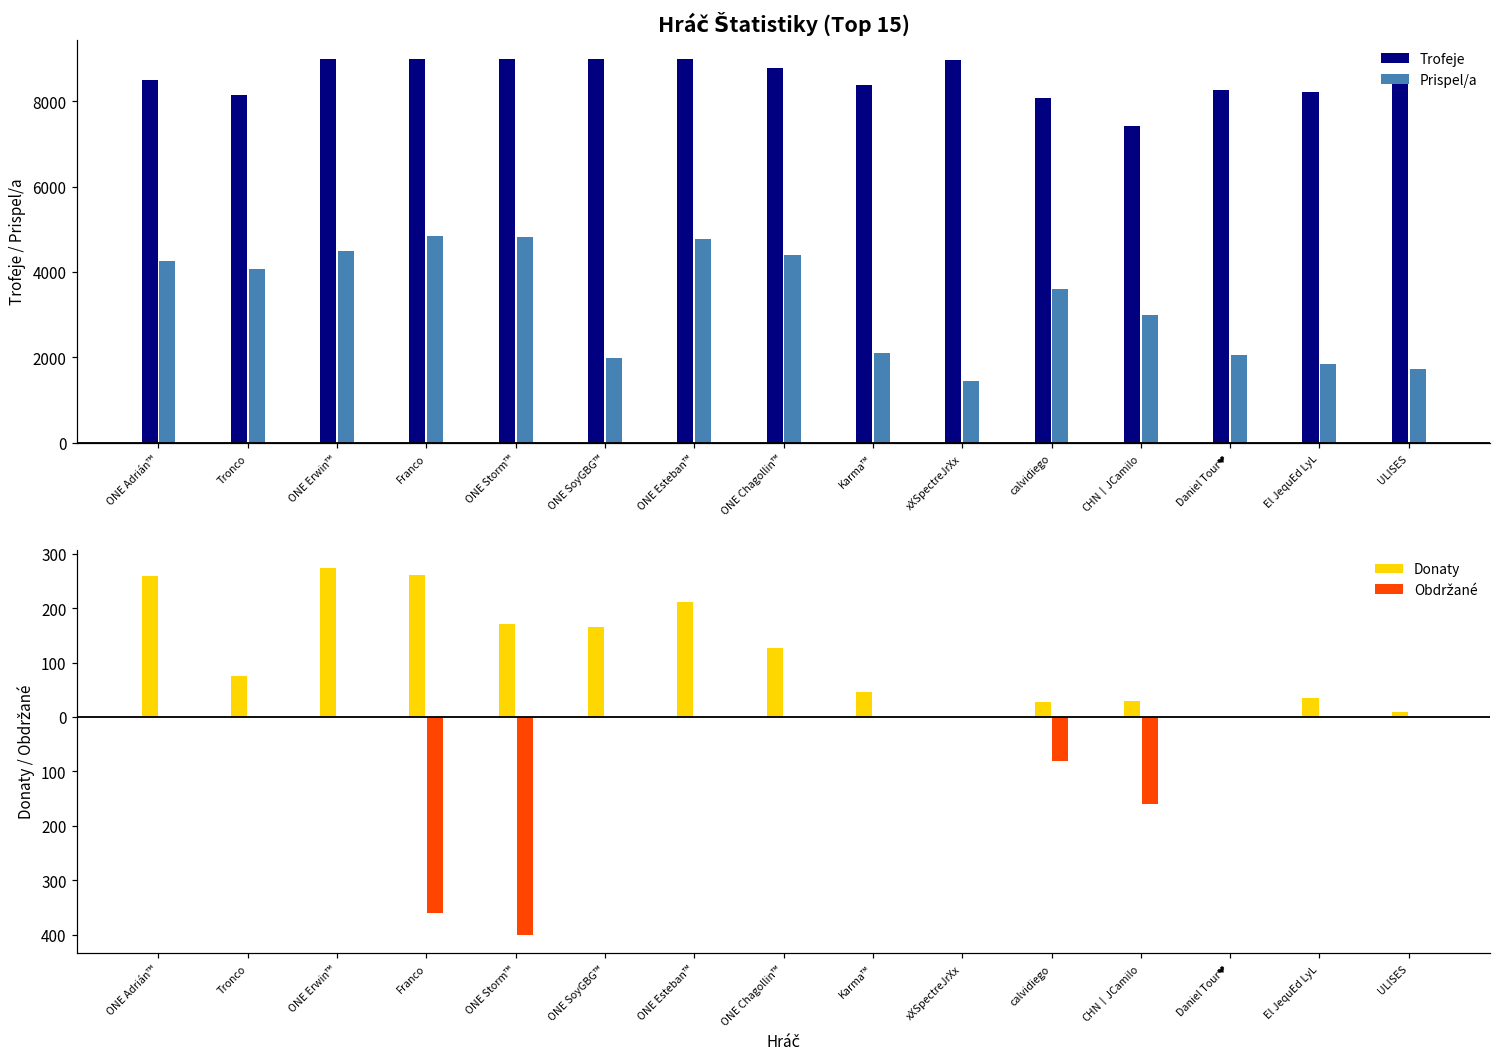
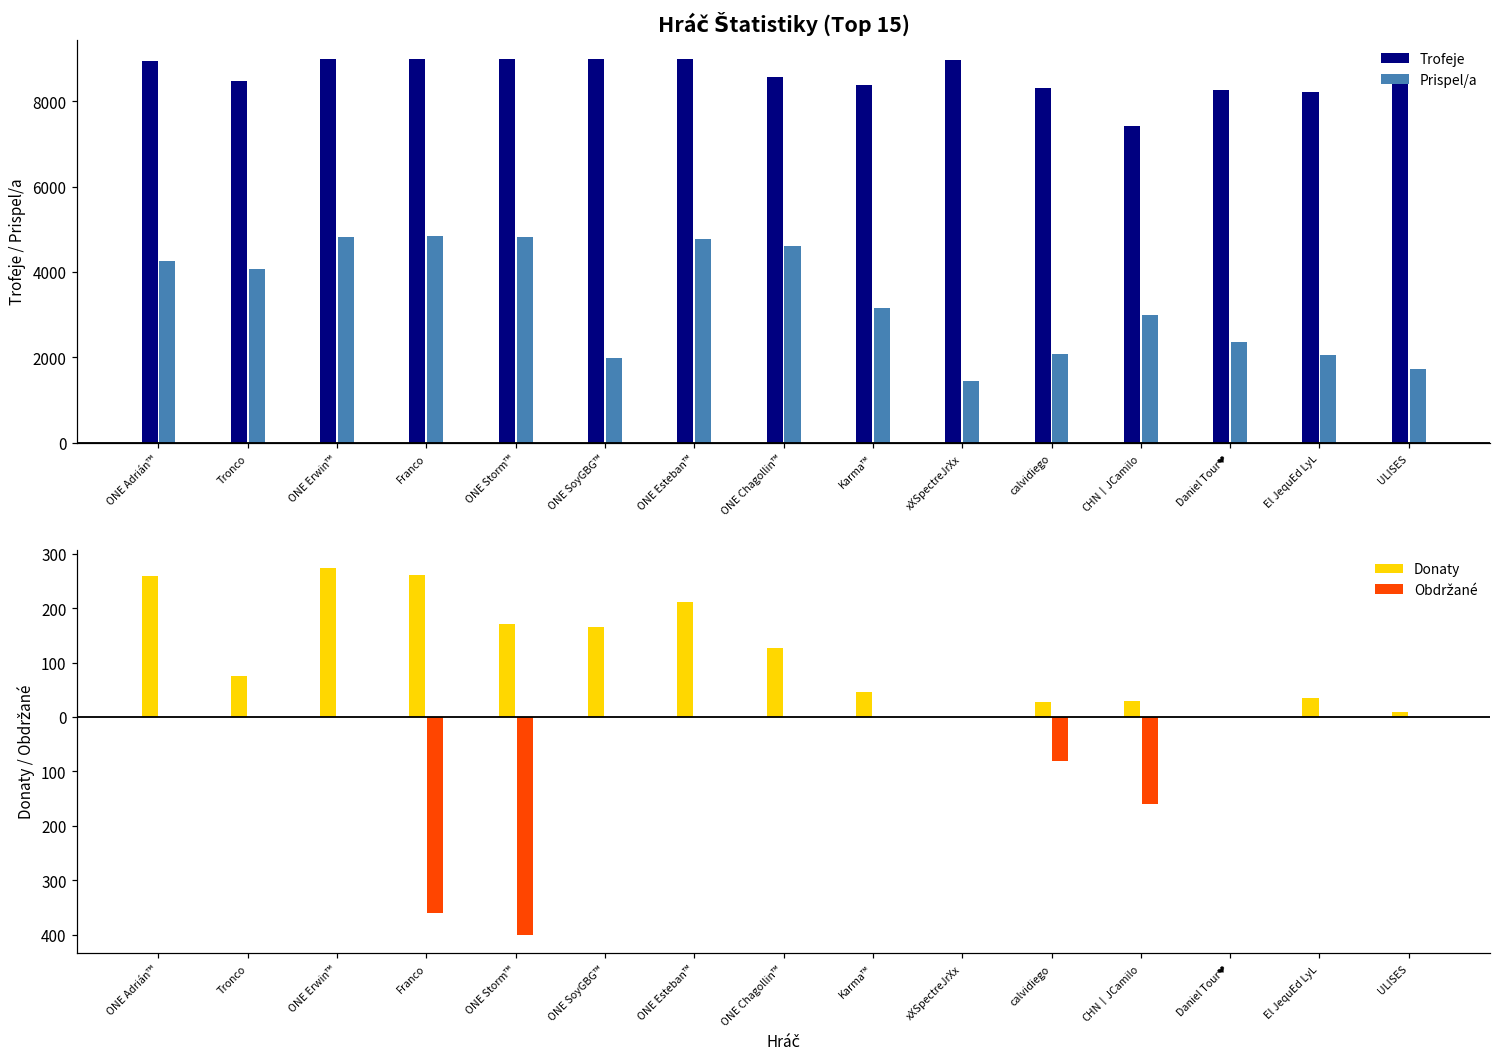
  {
    "Hráč Štatistiky (Top 15)": {
      "Trofeje": {
-       "ONE Adrián™": 8500,
-       "Tronco": 8200,
+       "ONE Adrián™": 9000,
+       "Tronco": 8500,
        "ONE Erwin™️": 9000,
        "Franco": 9000,
        "ONE Storm™️": 9000,
        "ONE SoyGBG™": 9000,
        "ONE Esteban™️": 9000,
-       "ONE Chagollin™️": 8800,
+       "ONE Chagollin™️": 8600,
        "Karma™": 8400,
        "xXSpectreJrXx": 9000,
-       "calvidiego": 8100,
+       "calvidiego": 8300,
        "CHN丨JCamilo": 7400,
        "Daniel Tour❤️": 8300,
        "El JequEd LyL": 8200,
        "ULISES": 8600
      },
      "Prispel/a": {
        "ONE Adrián™": 4300,
        "Tronco": 4100,
-       "ONE Erwin™️": 4500,
+       "ONE Erwin™️": 4800,
        "Franco": 4900,
        "ONE Storm™️": 4800,
        "ONE SoyGBG™": 2000,
        "ONE Esteban™️": 4800,
-       "ONE Chagollin™️": 4400,
-       "Karma™": 2100,
+       "ONE Chagollin™️": 4600,
+       "Karma™": 3200,
        "xXSpectreJrXx": 1400,
-       "calvidiego": 3600,
+       "calvidiego": 2100,
        "CHN丨JCamilo": 3000,
-       "Daniel Tour❤️": 2100,
-       "El JequEd LyL": 1800,
+       "Daniel Tour❤️": 2400,
+       "El JequEd LyL": 2100,
        "ULISES": 1700
      }
    }
  }
